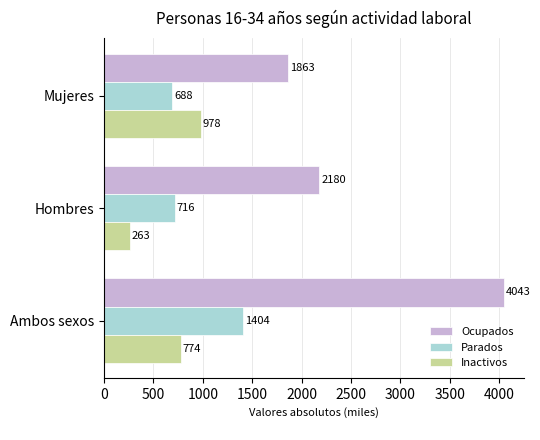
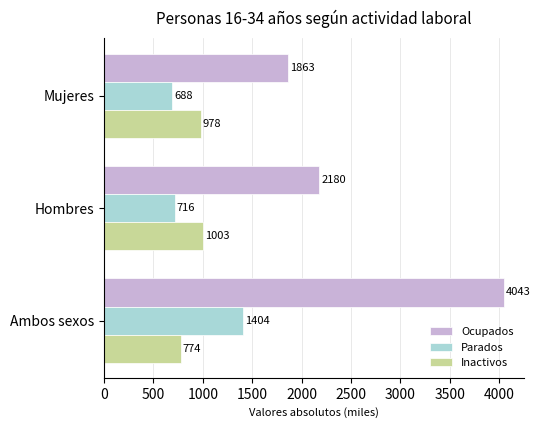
  {
    "Inactivos": {
      "Mujeres": 978,
-     "Hombres": 263
+     "Hombres": 1003
    }
  }
